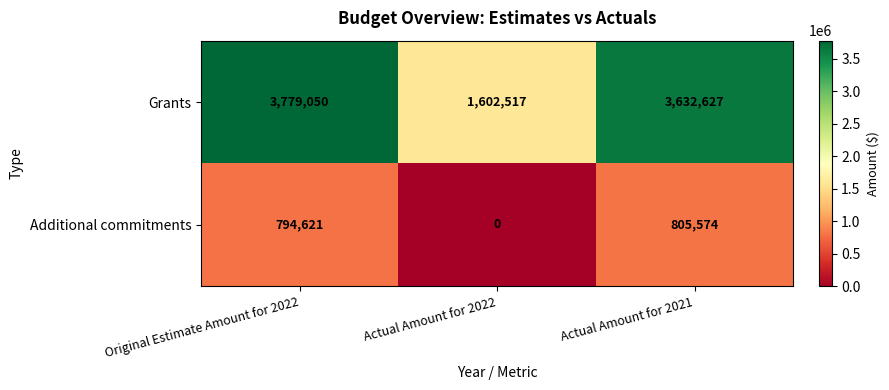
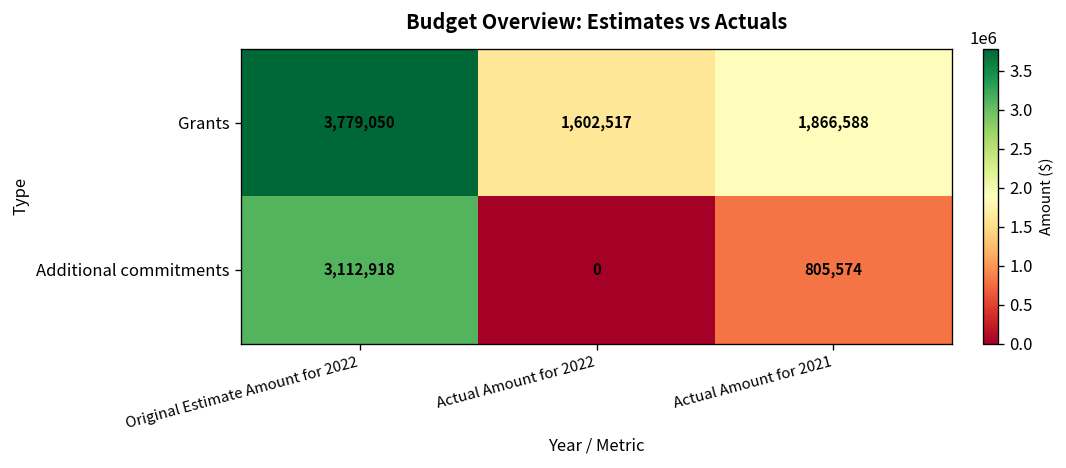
  {
    "Grants": {
      "Original Estimate Amount for 2022": "3,779,050",
      "Actual Amount for 2022": "1,602,517",
-     "Actual Amount for 2021": "3,632,627"
+     "Actual Amount for 2021": "1,866,588"
    },
    "Additional commitments": {
-     "Original Estimate Amount for 2022": "794,621",
+     "Original Estimate Amount for 2022": "3,112,918",
      "Actual Amount for 2022": "0",
      "Actual Amount for 2021": "805,574"
    }
  }
